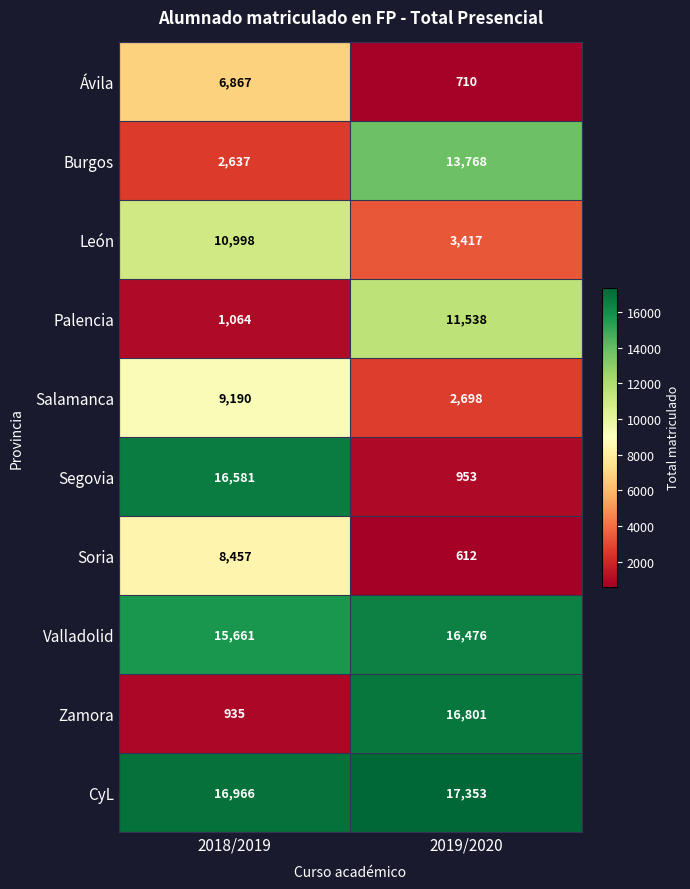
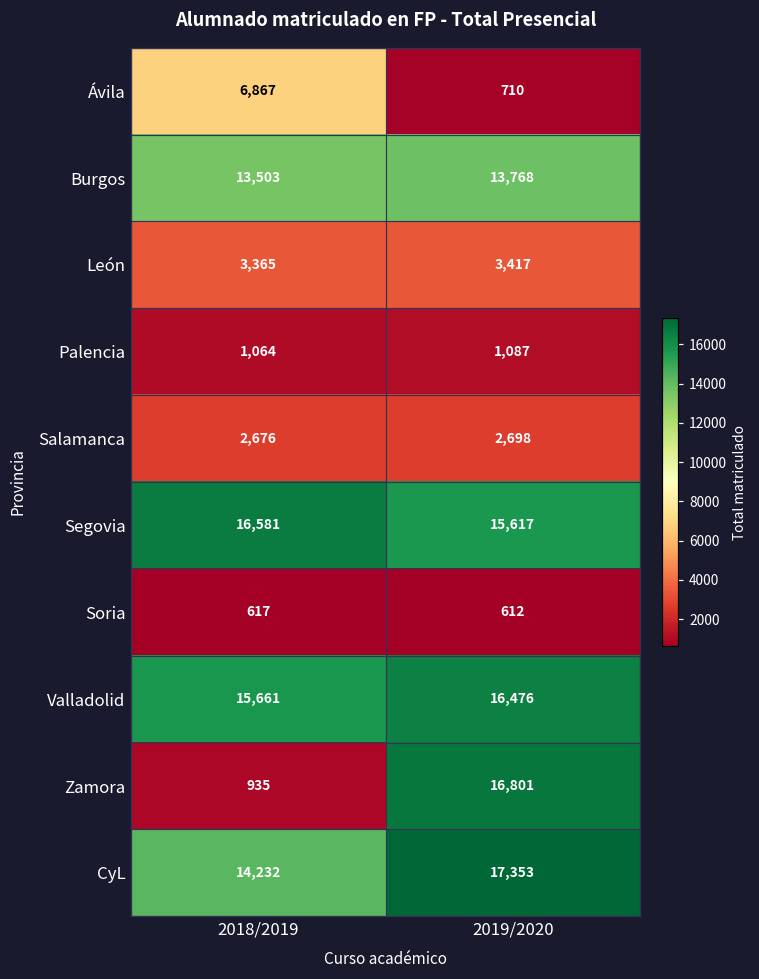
  {
    "Ávila": {
      "2018/2019": "6,867",
      "2019/2020": "710"
    },
    "Burgos": {
-     "2018/2019": "2,637",
+     "2018/2019": "13,503",
      "2019/2020": "13,768"
    },
    "León": {
-     "2018/2019": "10,998",
+     "2018/2019": "3,365",
      "2019/2020": "3,417"
    },
    "Palencia": {
      "2018/2019": "1,064",
-     "2019/2020": "11,538"
+     "2019/2020": "1,087"
    },
    "Salamanca": {
-     "2018/2019": "9,190",
+     "2018/2019": "2,676",
      "2019/2020": "2,698"
    },
    "Segovia": {
      "2018/2019": "16,581",
-     "2019/2020": "953"
+     "2019/2020": "15,617"
    },
    "Soria": {
-     "2018/2019": "8,457",
+     "2018/2019": "617",
      "2019/2020": "612"
    },
    "Valladolid": {
      "2018/2019": "15,661",
      "2019/2020": "16,476"
    },
    "Zamora": {
      "2018/2019": "935",
      "2019/2020": "16,801"
    },
    "CyL": {
-     "2018/2019": "16,966",
+     "2018/2019": "14,232",
      "2019/2020": "17,353"
    }
  }
